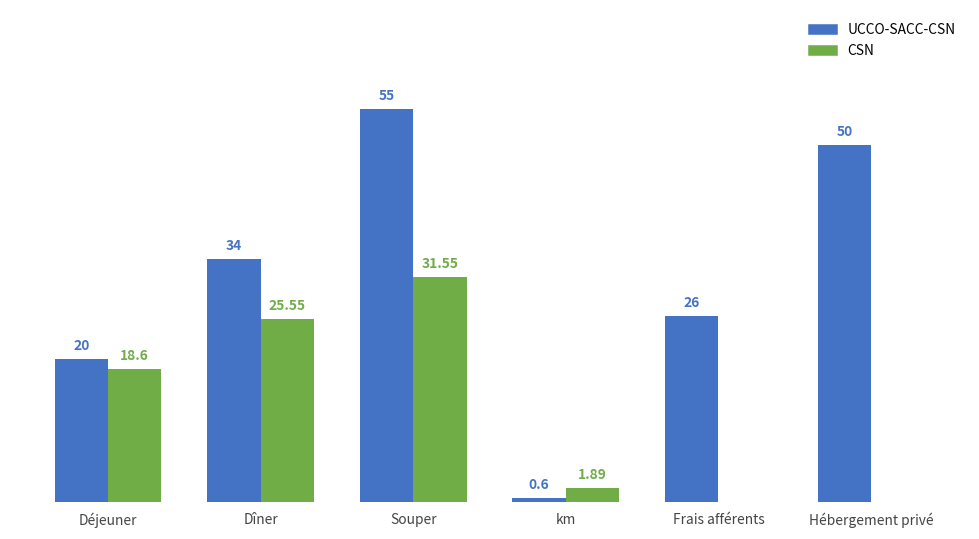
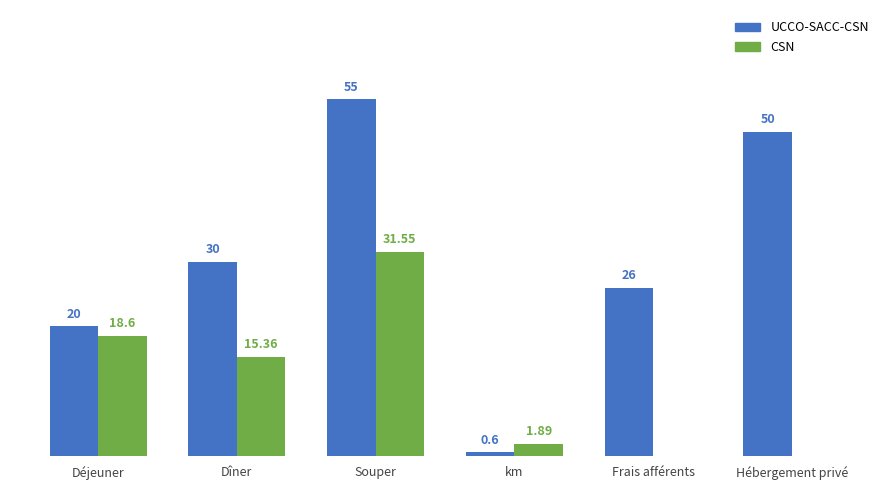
  {
    "UCCO-SACC-CSN": {
      "Déjeuner": 20,
-     "Dîner": 34,
+     "Dîner": 30,
      "Souper": 55,
      "km": 0.6,
      "Frais afférents": 26,
      "Hébergement privé": 50
    },
    "CSN": {
      "Déjeuner": 18.6,
-     "Dîner": 25.55,
+     "Dîner": 15.36,
      "Souper": 31.55,
      "km": 1.89
    }
  }
